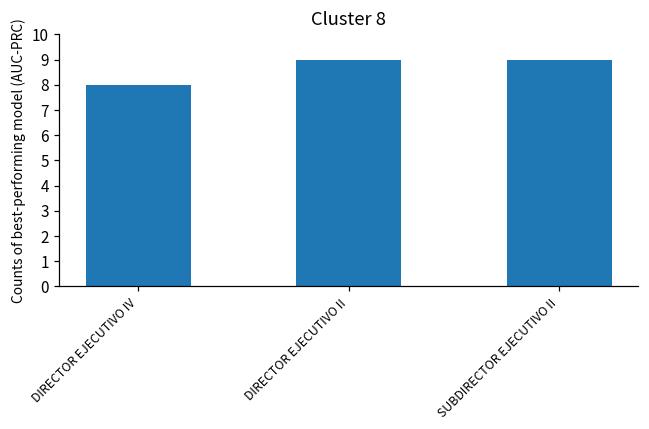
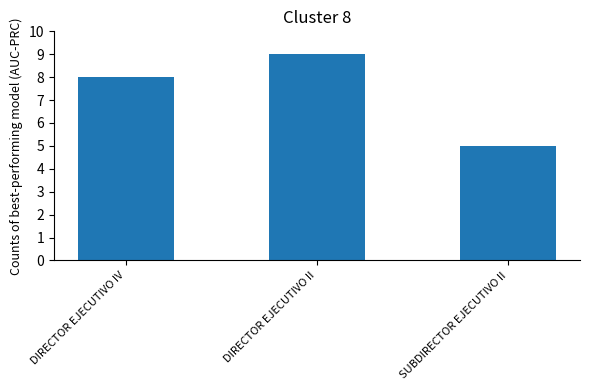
  {
    "DIRECTOR EJECUTIVO IV": 8,
    "DIRECTOR EJECUTIVO II": 9,
-   "SUBDIRECTOR EJECUTIVO II": 9
+   "SUBDIRECTOR EJECUTIVO II": 5
  }
